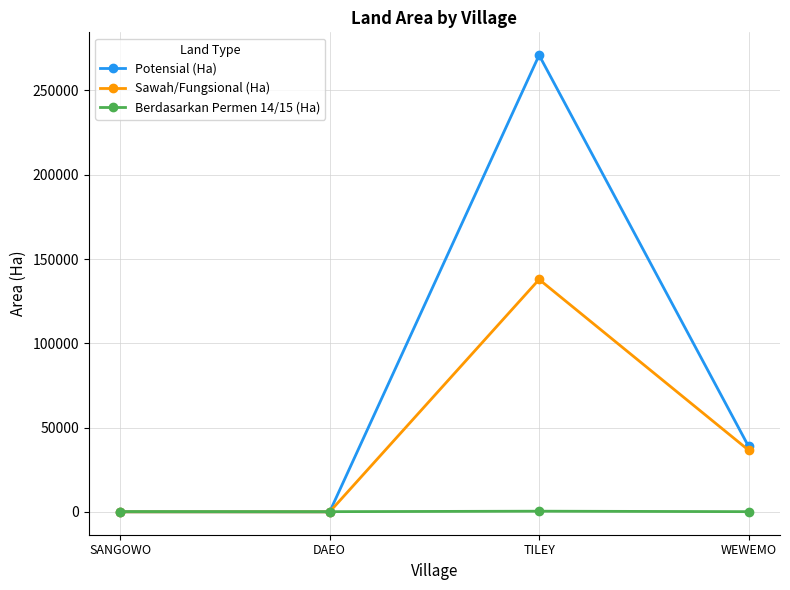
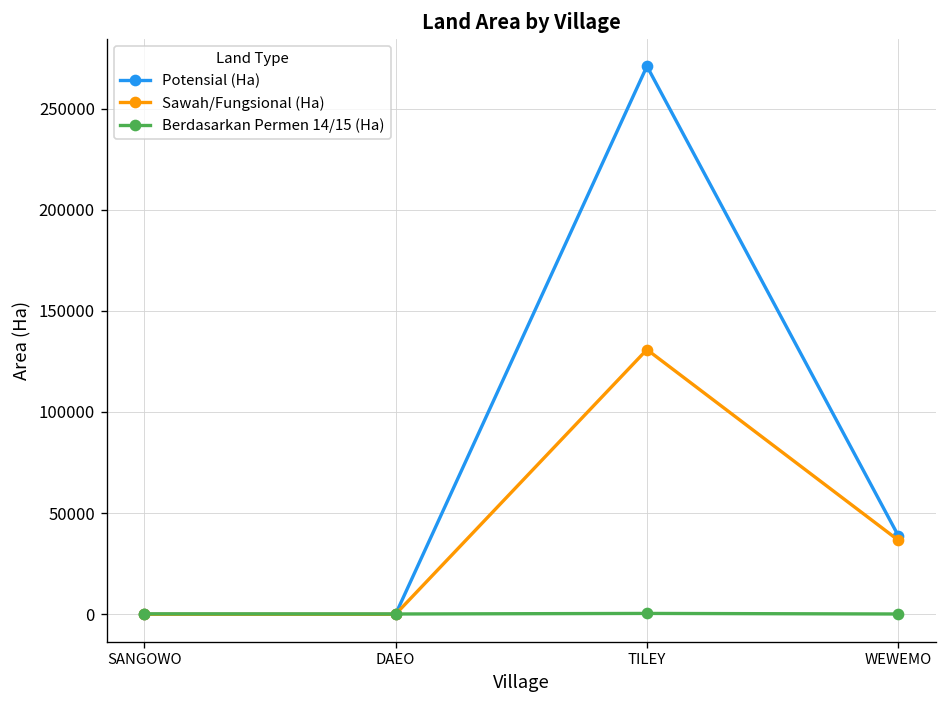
  {
    "Potensial (Ha)": {
      "TILEY": 271000,
      "WEWEMO": 39000
    },
    "Sawah/Fungsional (Ha)": {
-     "TILEY": 138000,
+     "TILEY": 131000,
      "WEWEMO": 37000
    },
    "Berdasarkan Permen 14/15 (Ha)": {
      "TILEY": 0,
      "WEWEMO": 0
    }
  }
